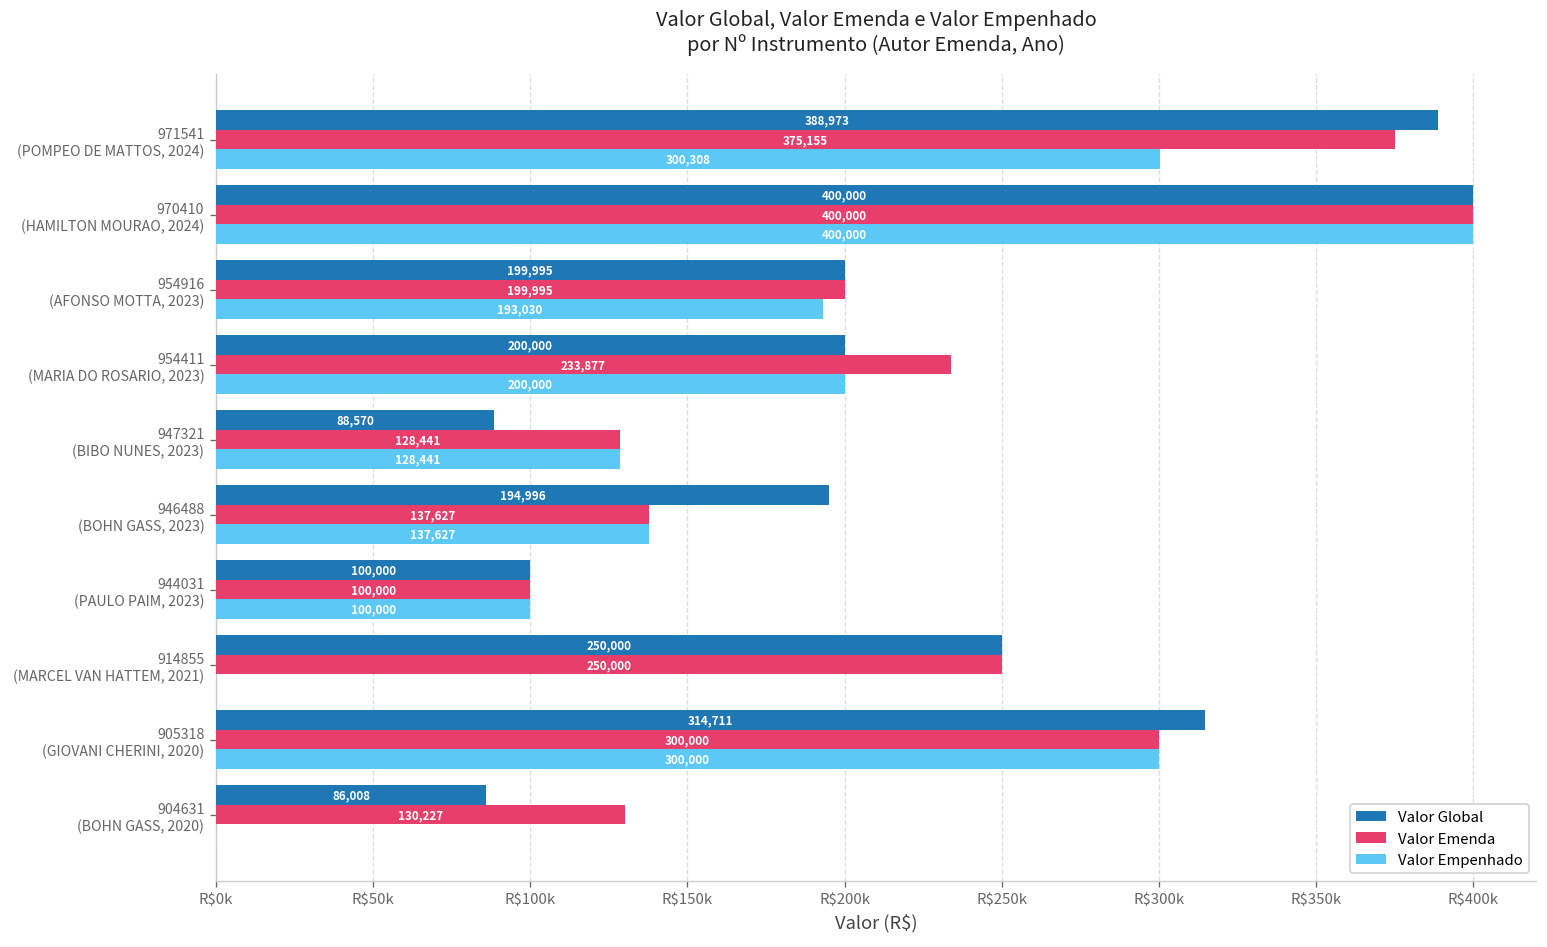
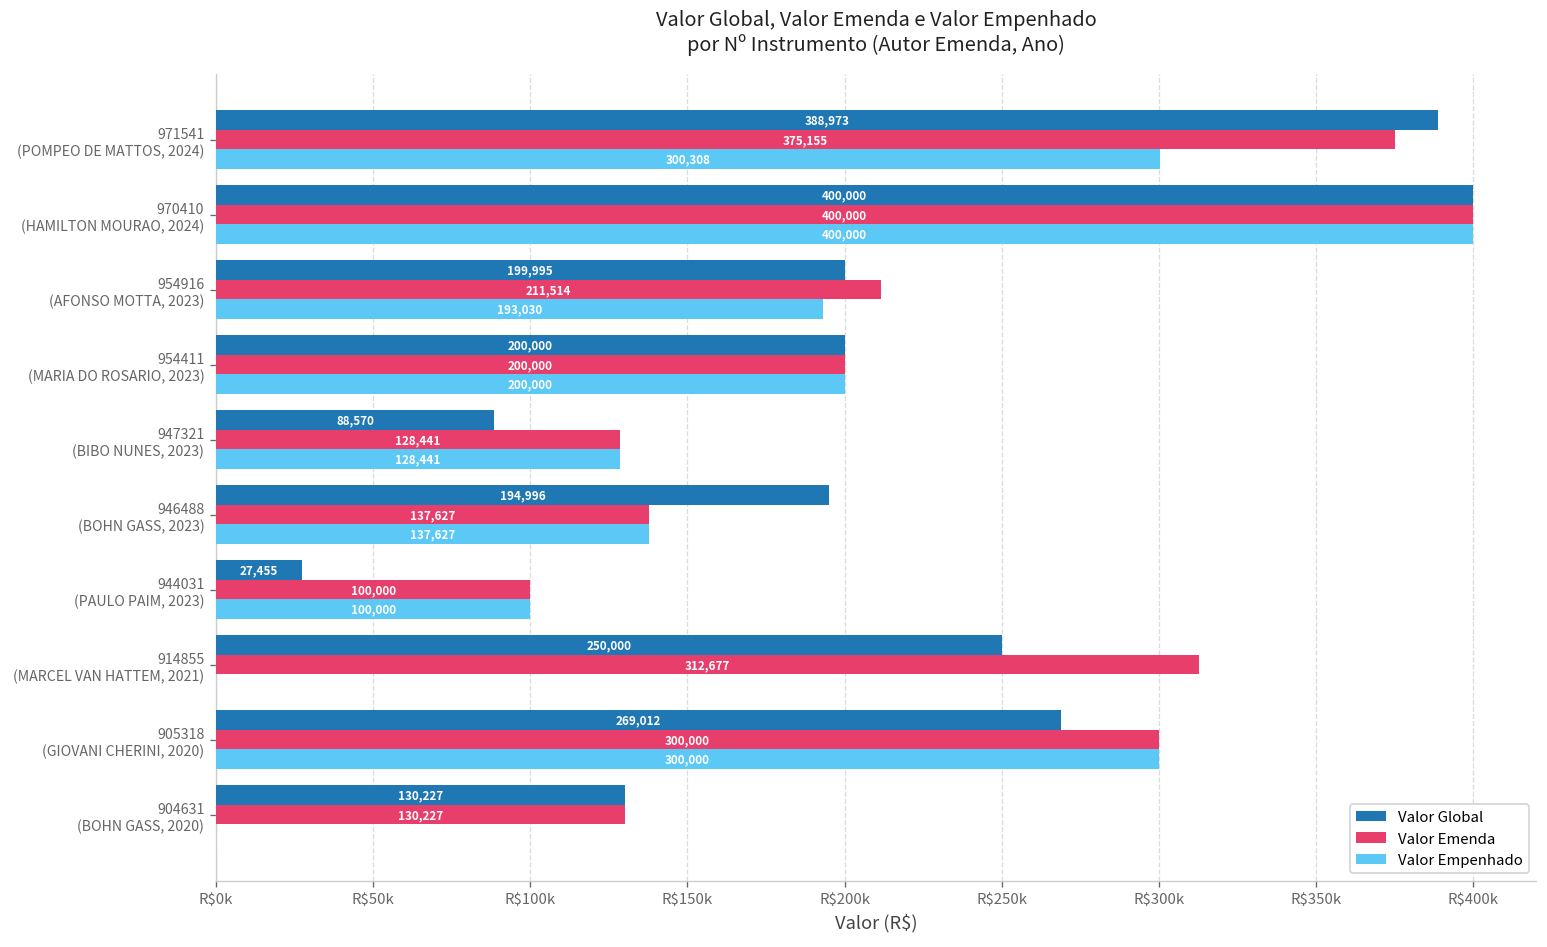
  {
    "Valor Global": {
      "971541 (POMPEO DE MATTOS, 2024)": "388,973",
      "970410 (HAMILTON MOURAO, 2024)": "400,000",
      "954916 (AFONSO MOTTA, 2023)": "199,995",
      "954411 (MARIA DO ROSARIO, 2023)": "200,000",
      "947321 (BIBO NUNES, 2023)": "88,570",
      "946488 (BOHN GASS, 2023)": "194,996",
-     "944031 (PAULO PAIM, 2023)": "100,000",
+     "944031 (PAULO PAIM, 2023)": "27,455",
      "914855 (MARCEL VAN HATTEM, 2021)": "250,000",
-     "905318 (GIOVANI CHERINI, 2020)": "314,711",
-     "904631 (BOHN GASS, 2020)": "86,008"
+     "905318 (GIOVANI CHERINI, 2020)": "269,012",
+     "904631 (BOHN GASS, 2020)": "130,227"
    },
    "Valor Emenda": {
      "971541 (POMPEO DE MATTOS, 2024)": "375,155",
      "970410 (HAMILTON MOURAO, 2024)": "400,000",
-     "954916 (AFONSO MOTTA, 2023)": "199,995",
-     "954411 (MARIA DO ROSARIO, 2023)": "233,877",
+     "954916 (AFONSO MOTTA, 2023)": "211,514",
+     "954411 (MARIA DO ROSARIO, 2023)": "200,000",
      "947321 (BIBO NUNES, 2023)": "128,441",
      "946488 (BOHN GASS, 2023)": "137,627",
      "944031 (PAULO PAIM, 2023)": "100,000",
-     "914855 (MARCEL VAN HATTEM, 2021)": "250,000",
+     "914855 (MARCEL VAN HATTEM, 2021)": "312,677",
      "905318 (GIOVANI CHERINI, 2020)": "300,000",
      "904631 (BOHN GASS, 2020)": "130,227"
    },
    "Valor Empenhado": {
      "971541 (POMPEO DE MATTOS, 2024)": "300,308",
      "970410 (HAMILTON MOURAO, 2024)": "400,000",
      "954916 (AFONSO MOTTA, 2023)": "193,030",
      "954411 (MARIA DO ROSARIO, 2023)": "200,000",
      "947321 (BIBO NUNES, 2023)": "128,441",
      "946488 (BOHN GASS, 2023)": "137,627",
      "944031 (PAULO PAIM, 2023)": "100,000",
      "905318 (GIOVANI CHERINI, 2020)": "300,000"
    }
  }
